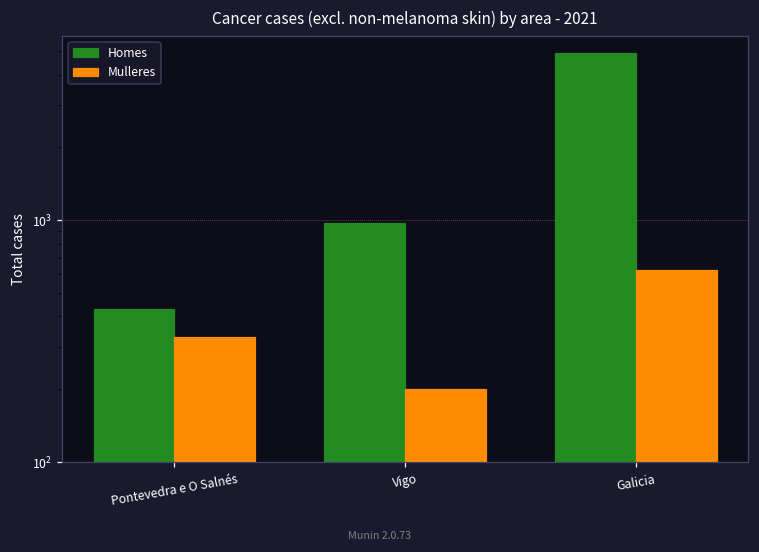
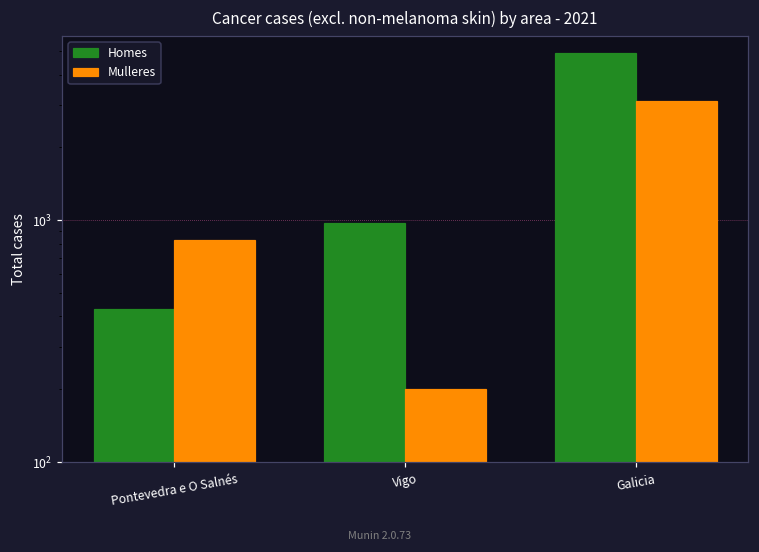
  {
    "Homes": {
      "Pontevedra e O Salnés": 430,
      "Vigo": 1000,
      "Galicia": 4900
    },
    "Mulleres": {
-     "Pontevedra e O Salnés": 330,
+     "Pontevedra e O Salnés": 830,
      "Vigo": 200,
-     "Galicia": 620
+     "Galicia": 3100
    }
  }
